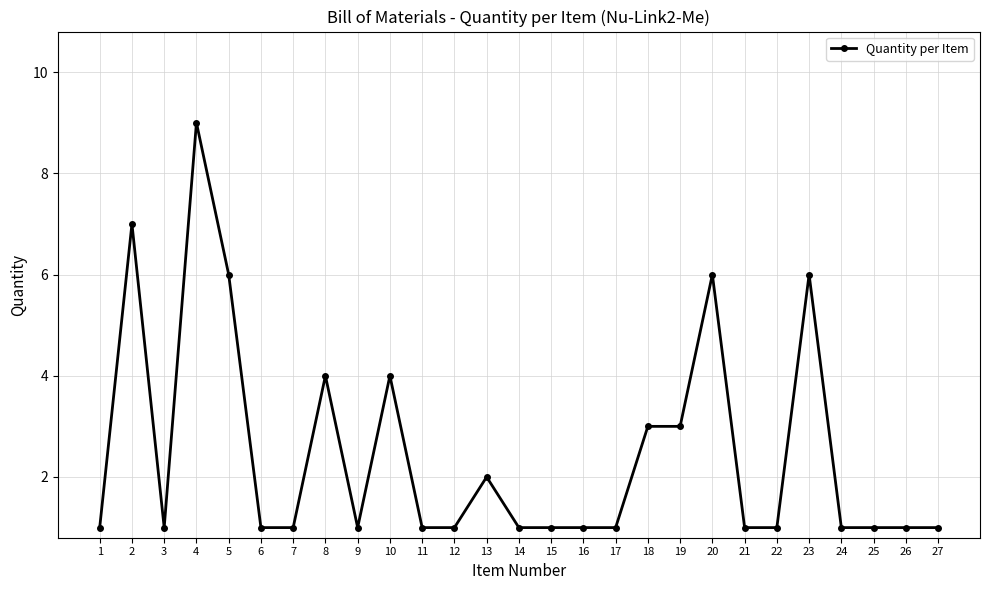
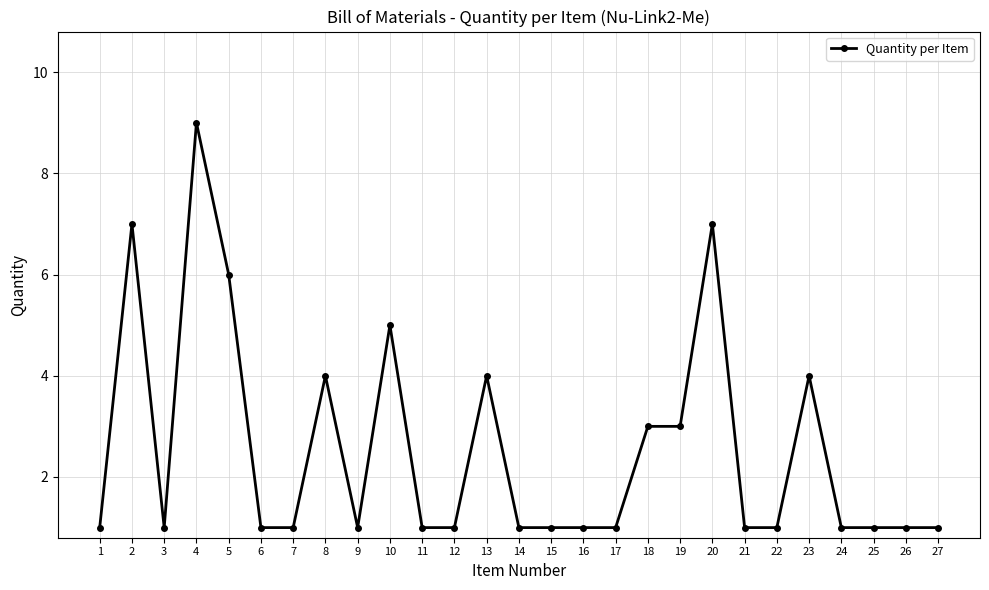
  {
    "1": 1,
    "2": 7,
    "3": 1,
    "4": 9,
    "5": 6,
    "6": 1,
    "7": 1,
    "8": 4,
    "9": 1,
-   "10": 4,
+   "10": 5,
    "11": 1,
    "12": 1,
-   "13": 2,
+   "13": 4,
    "14": 1,
    "15": 1,
    "16": 1,
    "17": 1,
    "18": 3,
    "19": 3,
-   "20": 6,
+   "20": 7,
    "21": 1,
    "22": 1,
-   "23": 6,
+   "23": 4,
    "24": 1,
    "25": 1,
    "26": 1,
    "27": 1
  }
